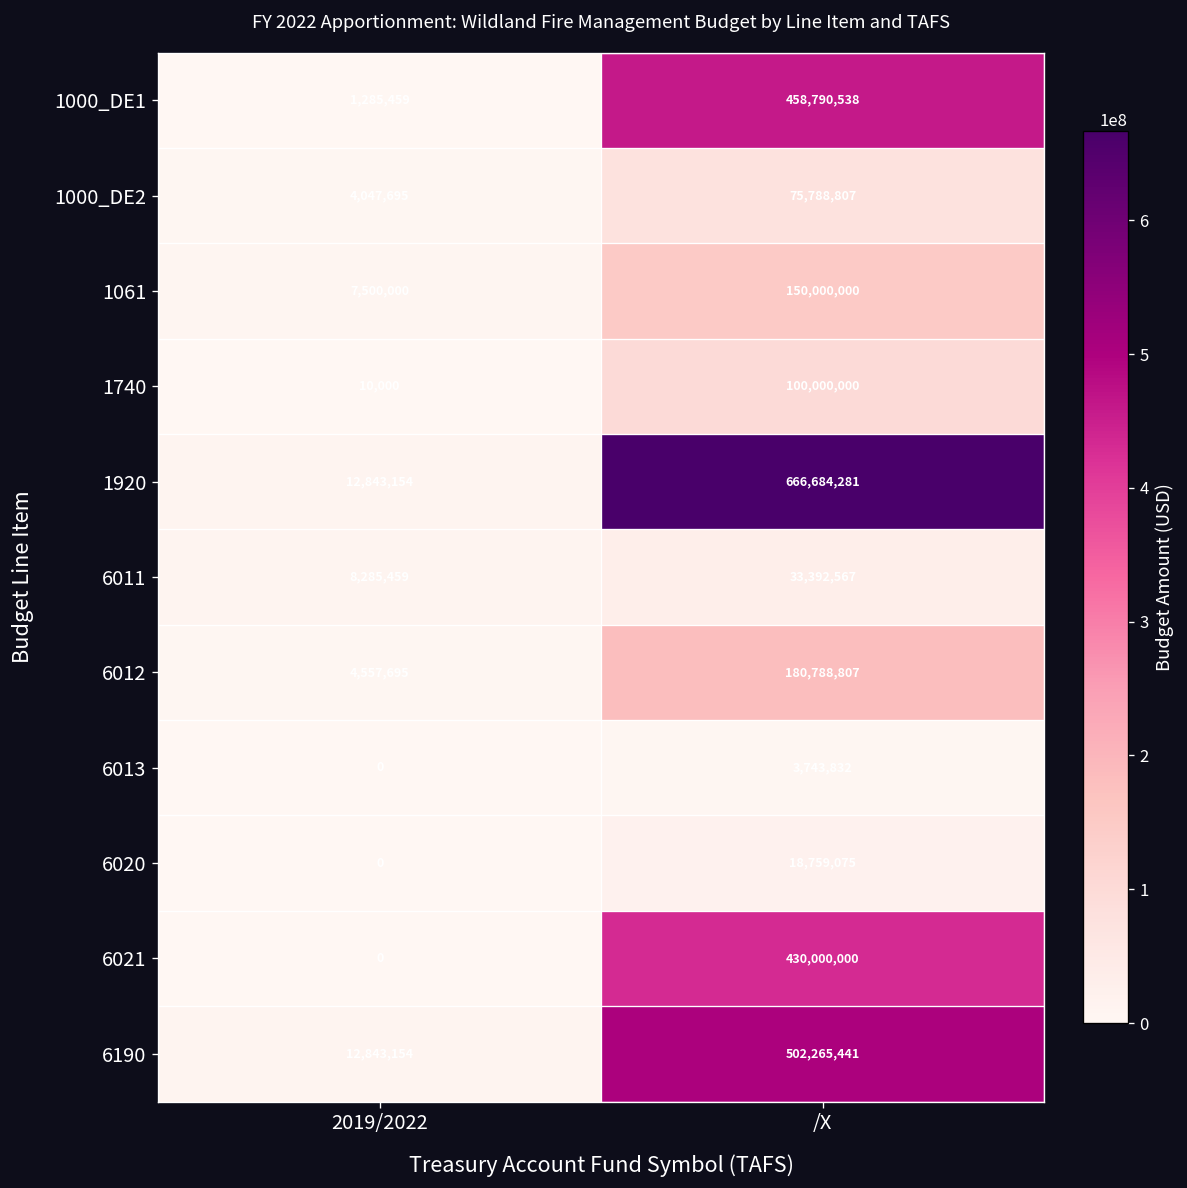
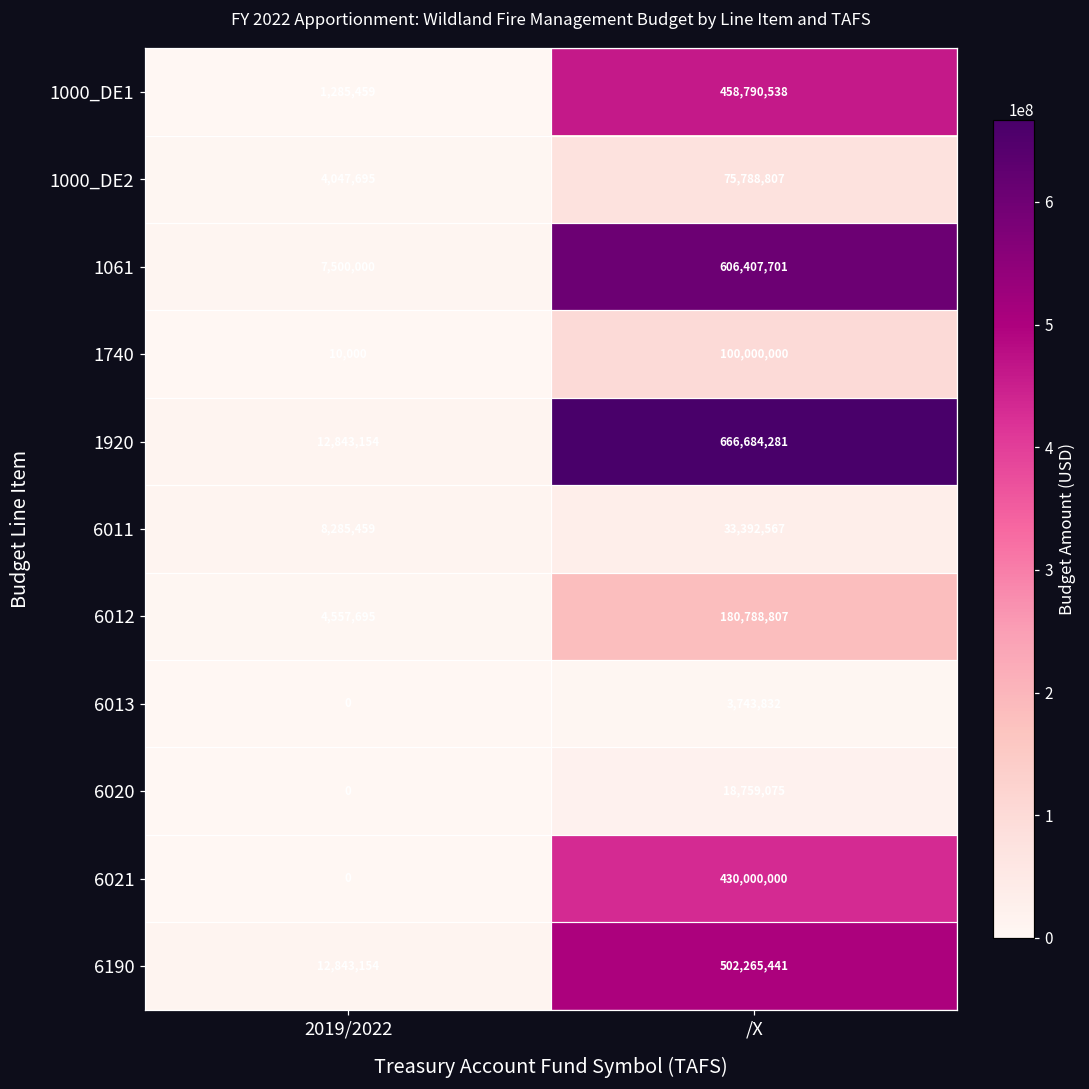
  {
    "1000_DE1": {
      "/X": "458,790,538"
    },
    "1061": {
-     "/X": "150,000,000"
+     "/X": "606,407,701"
    },
    "1920": {
      "/X": "666,684,281"
    },
    "6012": {
      "/X": "180,788,807"
    },
    "6021": {
      "/X": "430,000,000"
    },
    "6190": {
      "/X": "502,265,441"
    }
  }
